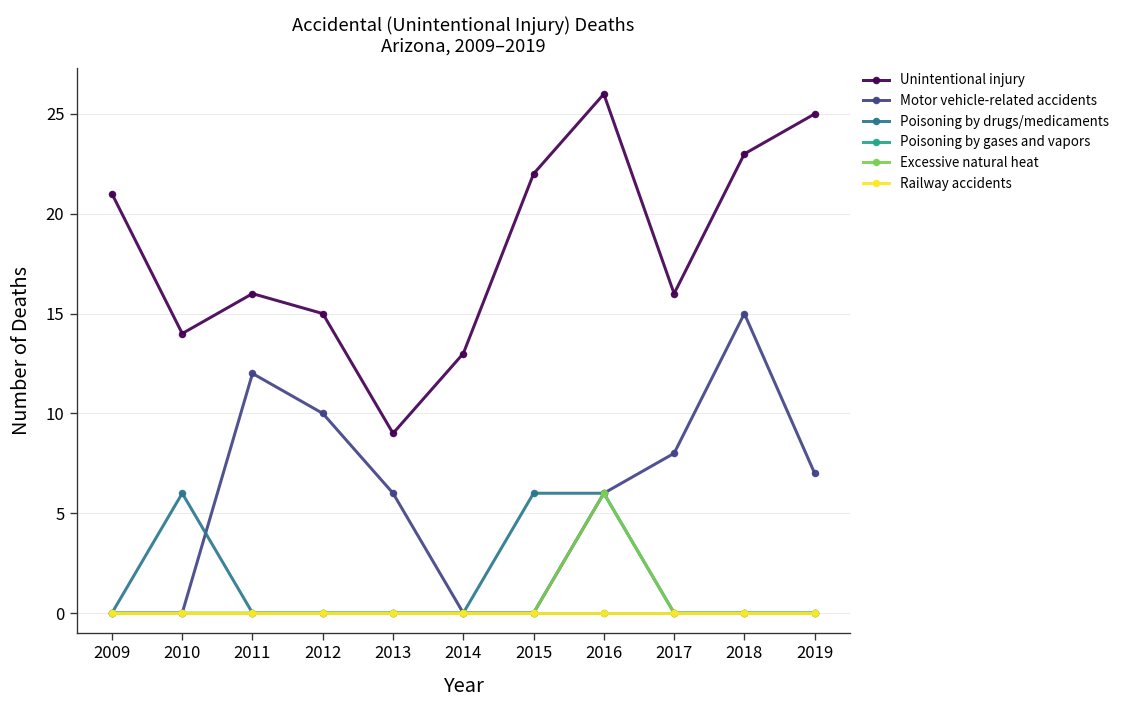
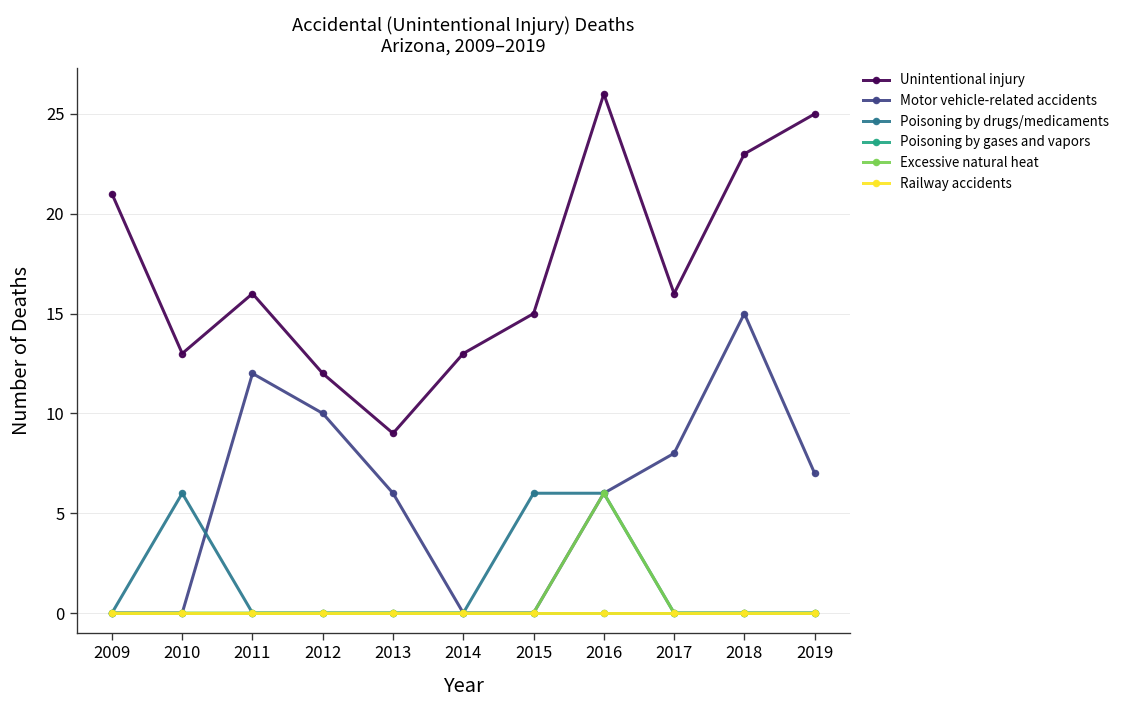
  {
    "Unintentional injury": {
      "2009": 21,
-     "2010": 14,
+     "2010": 13,
      "2011": 16,
-     "2012": 15,
+     "2012": 12,
      "2013": 9,
      "2014": 13,
-     "2015": 22,
+     "2015": 15,
      "2016": 26,
      "2017": 16,
      "2018": 23,
      "2019": 25
    },
    "Railway accidents": {
      "2016": 0
    }
  }
